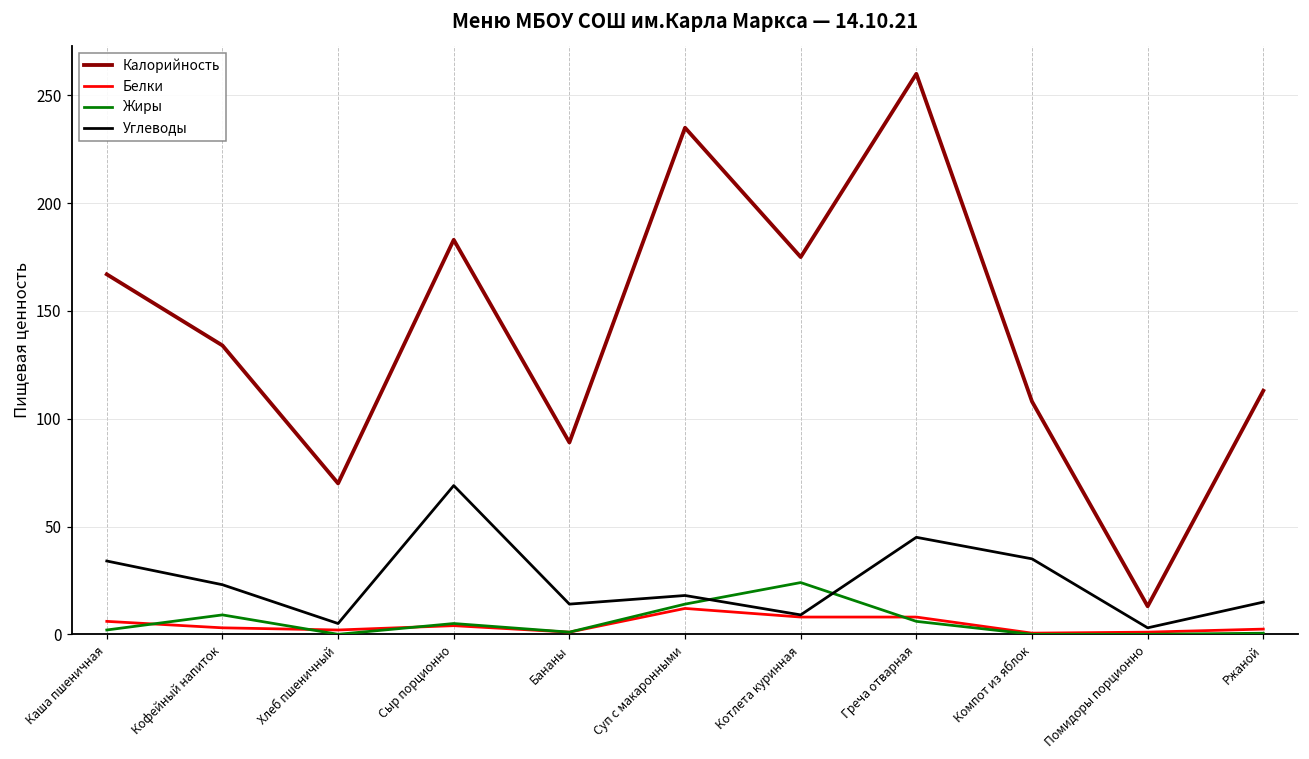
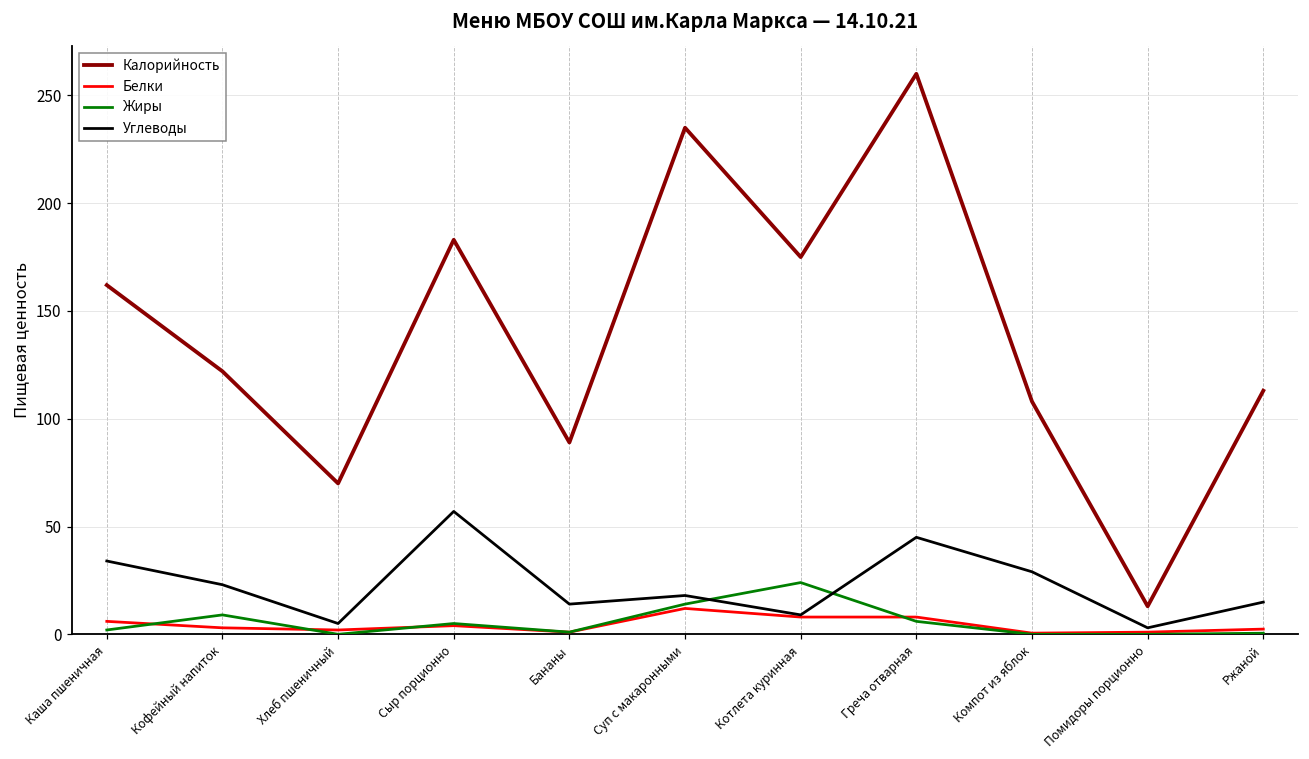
  {
    "Калорийность": {
-     "Каша пшеничная": 167,
-     "Кофейный напиток": 134,
+     "Каша пшеничная": 162,
+     "Кофейный напиток": 122,
      "Хлеб пшеничный": 70,
      "Сыр порционно": 183,
      "Бананы": 89,
      "Суп с макаронными": 235,
      "Котлета куринная": 175,
      "Греча отварная": 260,
      "Компот из яблок": 108,
      "Помидоры порционно": 13,
      "Ржаной": 113
    },
    "Белки": {
      "Каша пшеничная": 6,
      "Кофейный напиток": 3,
      "Хлеб пшеничный": 2,
      "Суп с макаронными": 12,
      "Греча отварная": 8,
      "Ржаной": 2
    },
    "Жиры": {
      "Каша пшеничная": 2,
      "Кофейный напиток": 9,
      "Хлеб пшеничный": 0,
      "Суп с макаронными": 14,
      "Котлета куринная": 24,
      "Греча отварная": 6,
      "Ржаной": 1
    },
    "Углеводы": {
      "Каша пшеничная": 34,
      "Кофейный напиток": 23,
      "Хлеб пшеничный": 5,
-     "Сыр порционно": 69,
+     "Сыр порционно": 57,
      "Бананы": 14,
      "Суп с макаронными": 18,
      "Греча отварная": 45,
-     "Компот из яблок": 35,
+     "Компот из яблок": 29,
      "Помидоры порционно": 3,
      "Ржаной": 15
    }
  }
